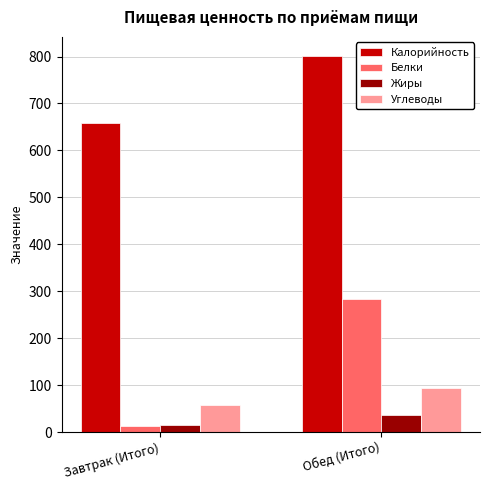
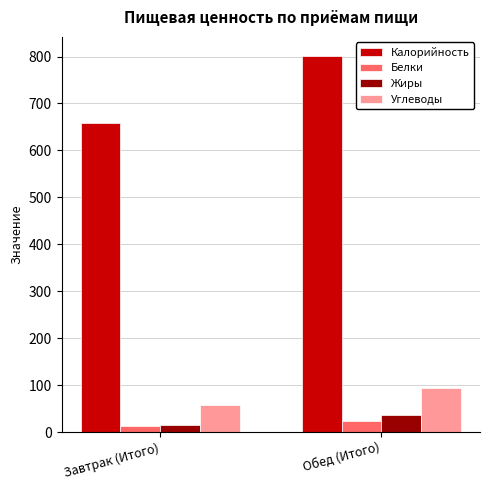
  {
    "Белки": {
      "Завтрак (Итого)": 10,
-     "Обед (Итого)": 280
+     "Обед (Итого)": 20
    },
    "Углеводы": {
      "Завтрак (Итого)": 60,
      "Обед (Итого)": 90
    }
  }
